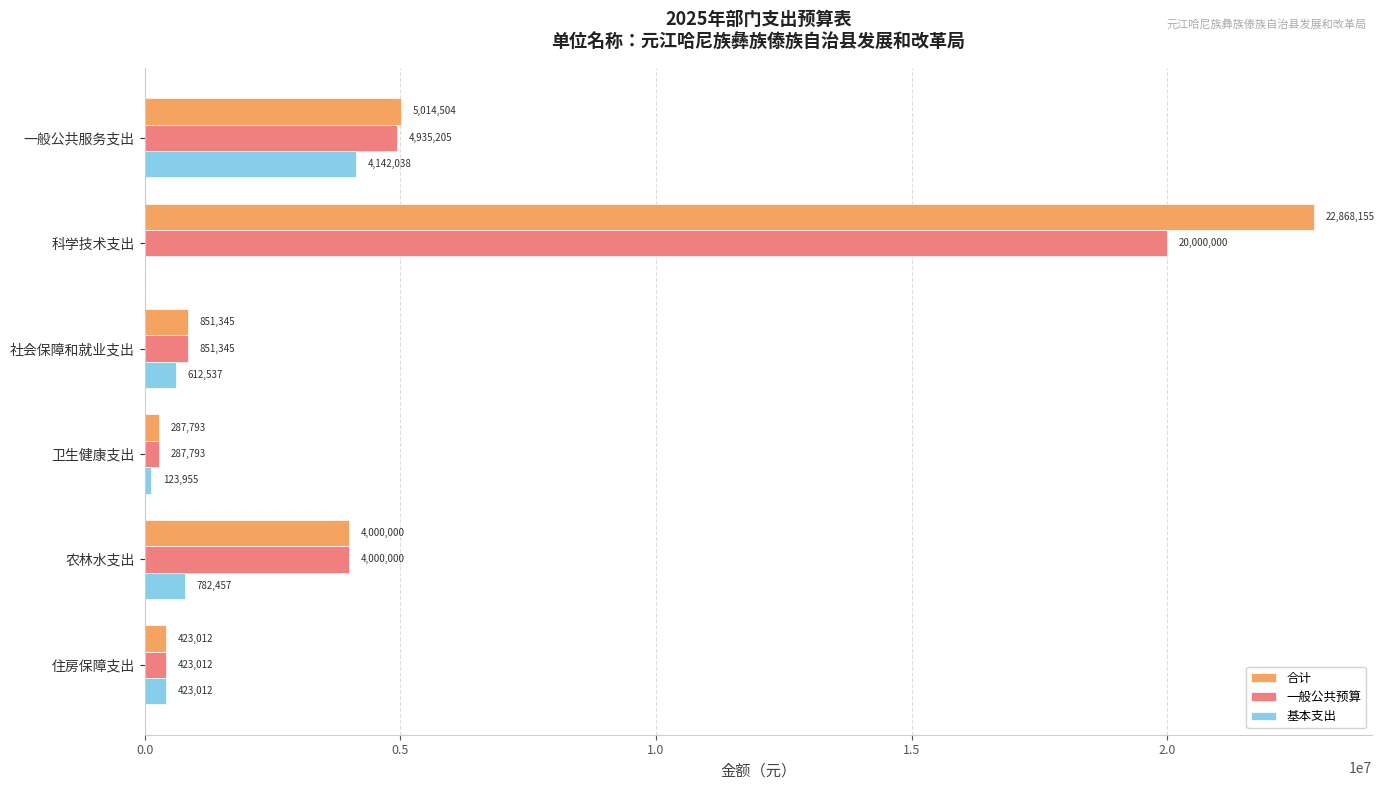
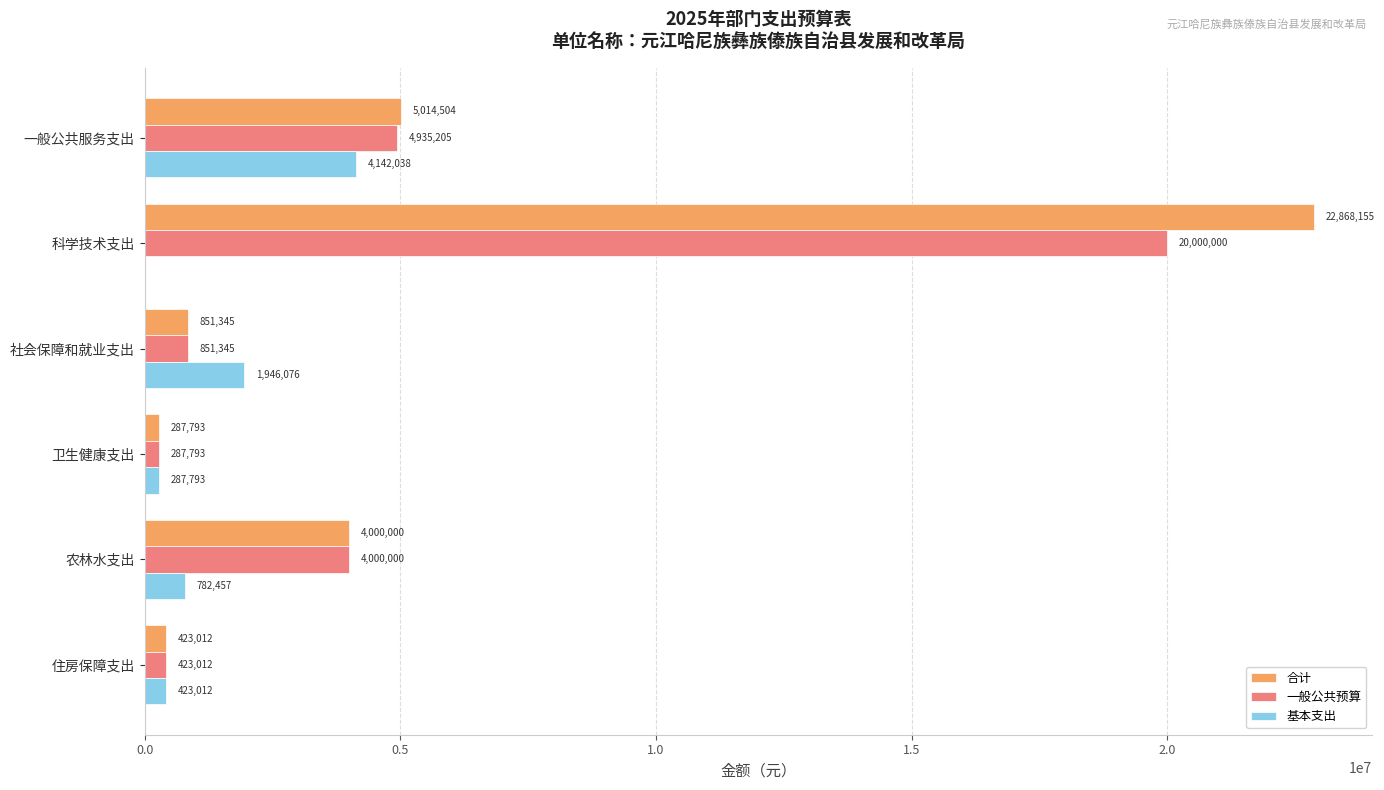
  {
    "基本支出": {
      "一般公共服务支出": "4,142,038",
-     "社会保障和就业支出": "612,537",
-     "卫生健康支出": "123,955",
+     "社会保障和就业支出": "1,946,076",
+     "卫生健康支出": "287,793",
      "农林水支出": "782,457",
      "住房保障支出": "423,012"
    }
  }
